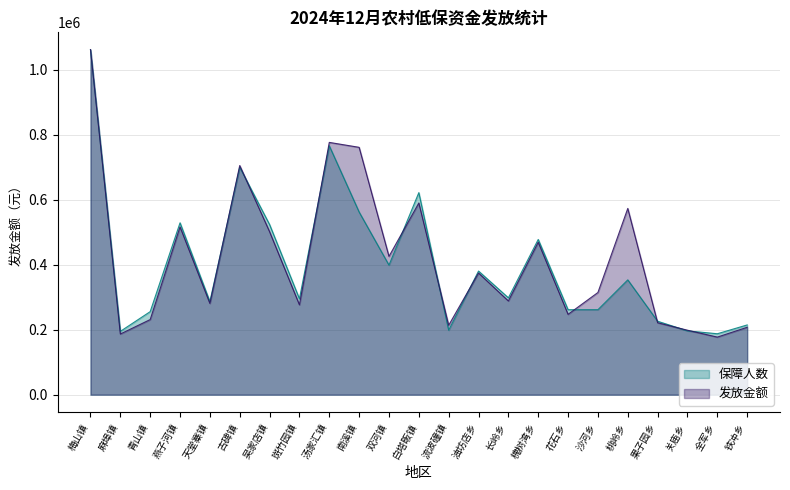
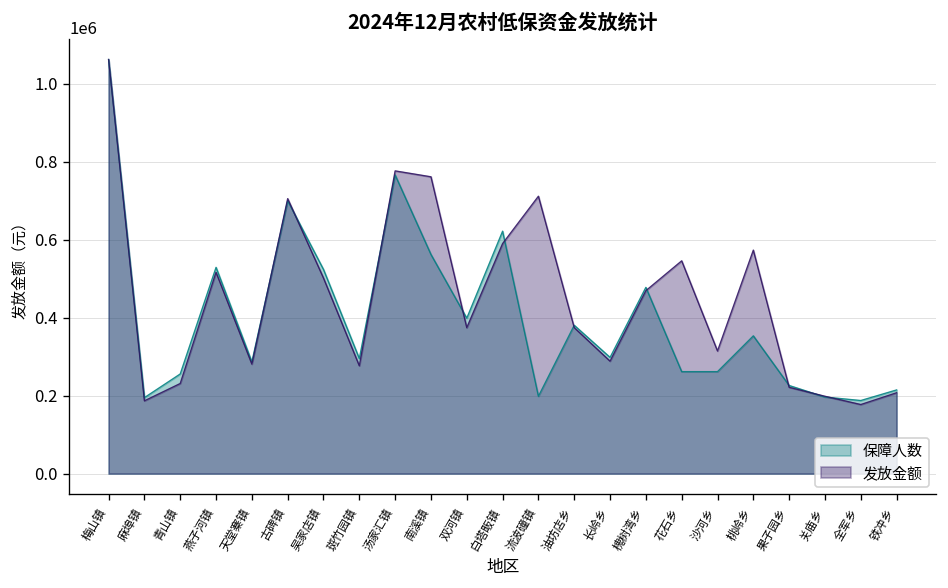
  {
    "保障人数": {
      "麻埠镇": 200000,
      "青山镇": 260000,
      "燕子河镇": 530000,
      "吴家店镇": 520000,
      "斑竹园镇": 300000,
      "汤家汇镇": 770000,
      "南溪镇": 560000,
      "双河镇": 400000,
      "白塔畈镇": 620000,
      "流波䃥镇": 200000,
      "长岭乡": 300000,
      "槐树湾乡": 480000,
      "花石乡": 260000,
      "沙河乡": 260000,
      "桃岭乡": 350000,
      "全军乡": 190000
    },
    "发放金额": {
      "麻埠镇": 190000,
      "青山镇": 230000,
      "燕子河镇": 520000,
      "吴家店镇": 500000,
      "斑竹园镇": 280000,
      "汤家汇镇": 780000,
      "南溪镇": 760000,
-     "双河镇": 430000,
+     "双河镇": 370000,
      "白塔畈镇": 590000,
-     "流波䃥镇": 210000,
+     "流波䃥镇": 710000,
      "长岭乡": 290000,
      "槐树湾乡": 470000,
-     "花石乡": 250000,
+     "花石乡": 550000,
      "沙河乡": 310000,
      "桃岭乡": 570000,
      "全军乡": 180000
    }
  }
